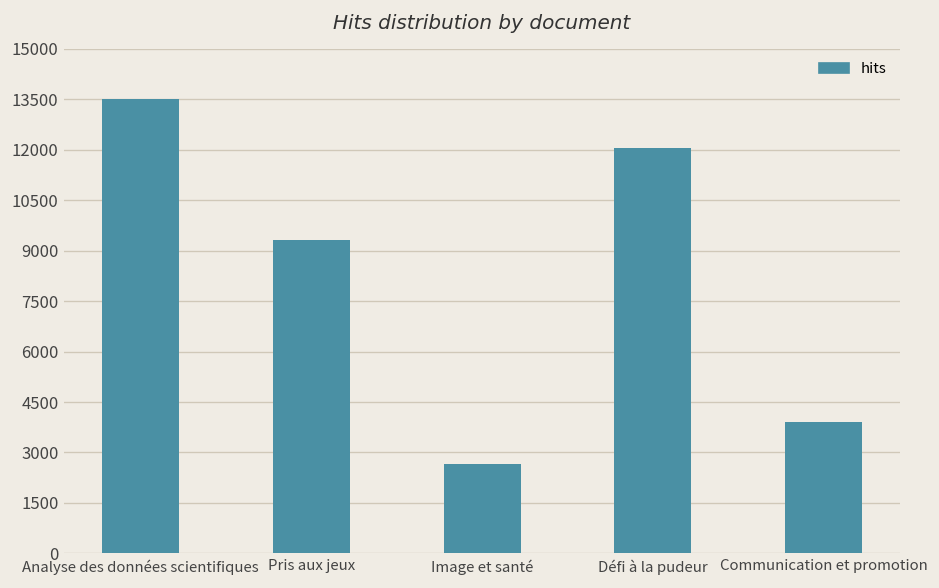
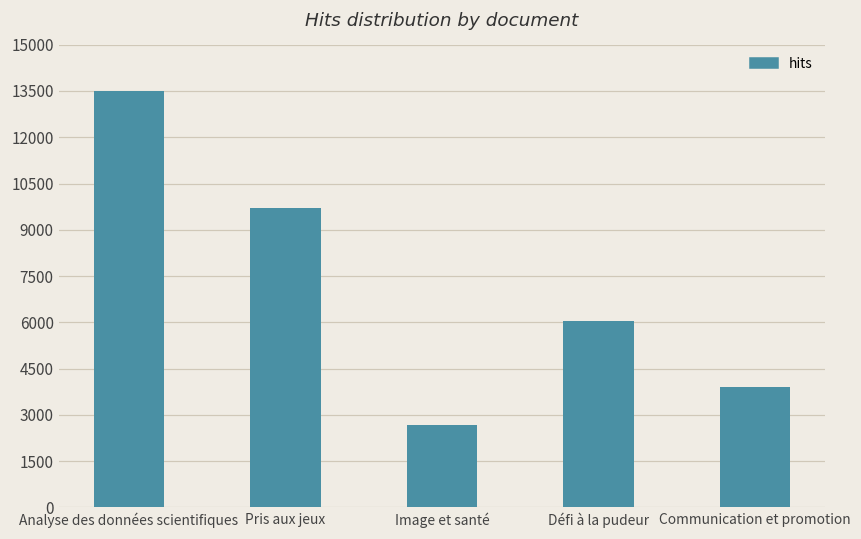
  {
    "Analyse des données scientifiques": 13500,
-   "Pris aux jeux": 9300,
+   "Pris aux jeux": 9700,
    "Image et santé": 2700,
-   "Défi à la pudeur": 12000,
+   "Défi à la pudeur": 6000,
    "Communication et promotion": 3900
  }
